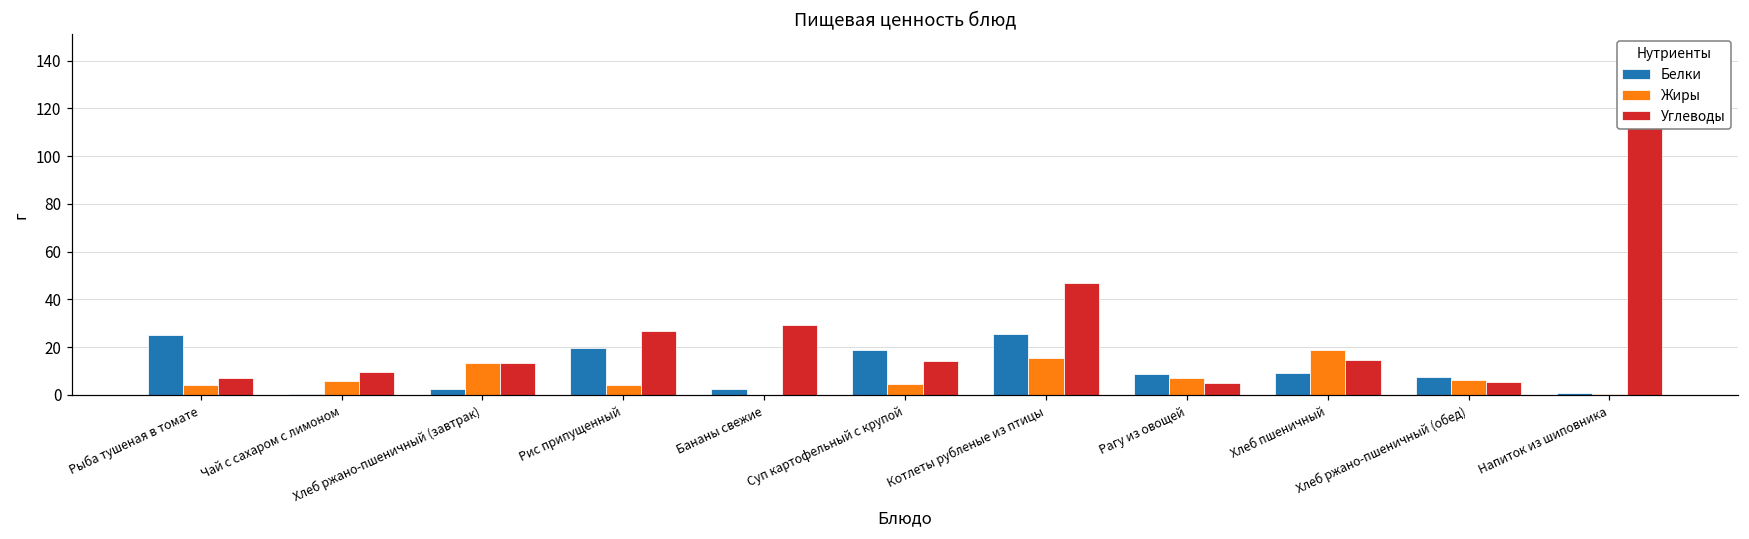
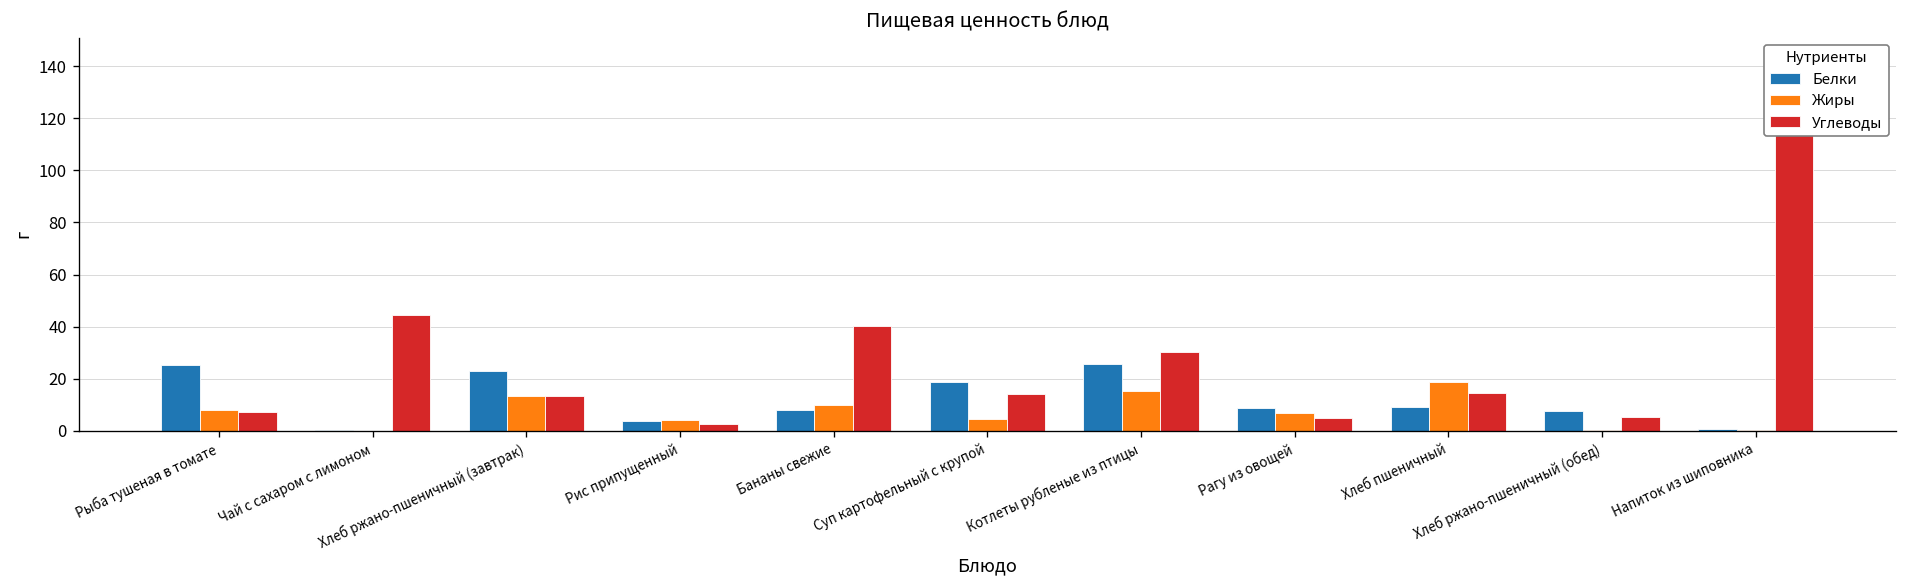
  {
    "Белки": {
      "Рыба тушеная в томате": 25,
-     "Хлеб ржано-пшеничный (завтрак)": 3,
-     "Рис припущенный": 20,
-     "Бананы свежие": 2,
+     "Хлеб ржано-пшеничный (завтрак)": 23,
+     "Рис припущенный": 4,
+     "Бананы свежие": 8,
      "Суп картофельный с крупой": 19,
      "Котлеты рубленые из птицы": 26,
      "Рагу из овощей": 9,
      "Хлеб пшеничный": 9,
      "Хлеб ржано-пшеничный (обед)": 7
    },
    "Жиры": {
-     "Рыба тушеная в томате": 4,
-     "Чай с сахаром с лимоном": 6,
+     "Рыба тушеная в томате": 8,
+     "Чай с сахаром с лимоном": 0,
      "Хлеб ржано-пшеничный (завтрак)": 13,
      "Рис припущенный": 4,
-     "Бананы свежие": 0,
+     "Бананы свежие": 10,
      "Суп картофельный с крупой": 4,
      "Котлеты рубленые из птицы": 15,
      "Рагу из овощей": 7,
      "Хлеб пшеничный": 19,
-     "Хлеб ржано-пшеничный (обед)": 6
+     "Хлеб ржано-пшеничный (обед)": 0
    },
    "Углеводы": {
      "Рыба тушеная в томате": 7,
-     "Чай с сахаром с лимоном": 10,
+     "Чай с сахаром с лимоном": 45,
      "Хлеб ржано-пшеничный (завтрак)": 13,
-     "Рис припущенный": 27,
-     "Бананы свежие": 29,
+     "Рис припущенный": 3,
+     "Бананы свежие": 40,
      "Суп картофельный с крупой": 14,
-     "Котлеты рубленые из птицы": 47,
+     "Котлеты рубленые из птицы": 30,
      "Рагу из овощей": 5,
      "Хлеб пшеничный": 14,
      "Хлеб ржано-пшеничный (обед)": 5
    }
  }
